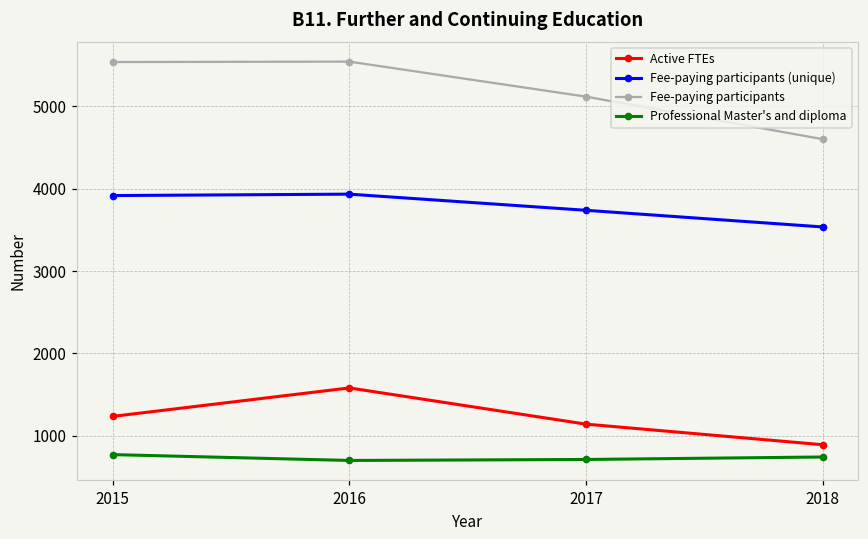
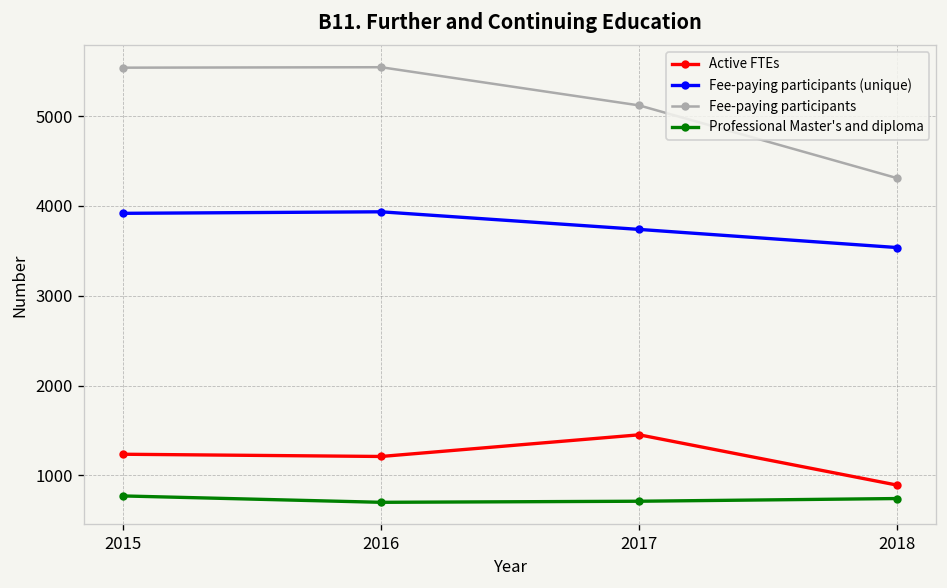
  {
    "Active FTEs": {
      "2015": 1200,
-     "2016": 1600,
-     "2017": 1100,
+     "2016": 1200,
+     "2017": 1500,
      "2018": 900
    },
    "Fee-paying participants (unique)": {
      "2015": 3900,
      "2016": 3900,
      "2017": 3700,
      "2018": 3500
    },
    "Fee-paying participants": {
      "2015": 5500,
      "2016": 5500,
      "2017": 5100,
-     "2018": 4600
+     "2018": 4300
    },
    "Professional Master's and diploma": {
      "2015": 800,
      "2016": 700,
      "2017": 700,
      "2018": 700
    }
  }
